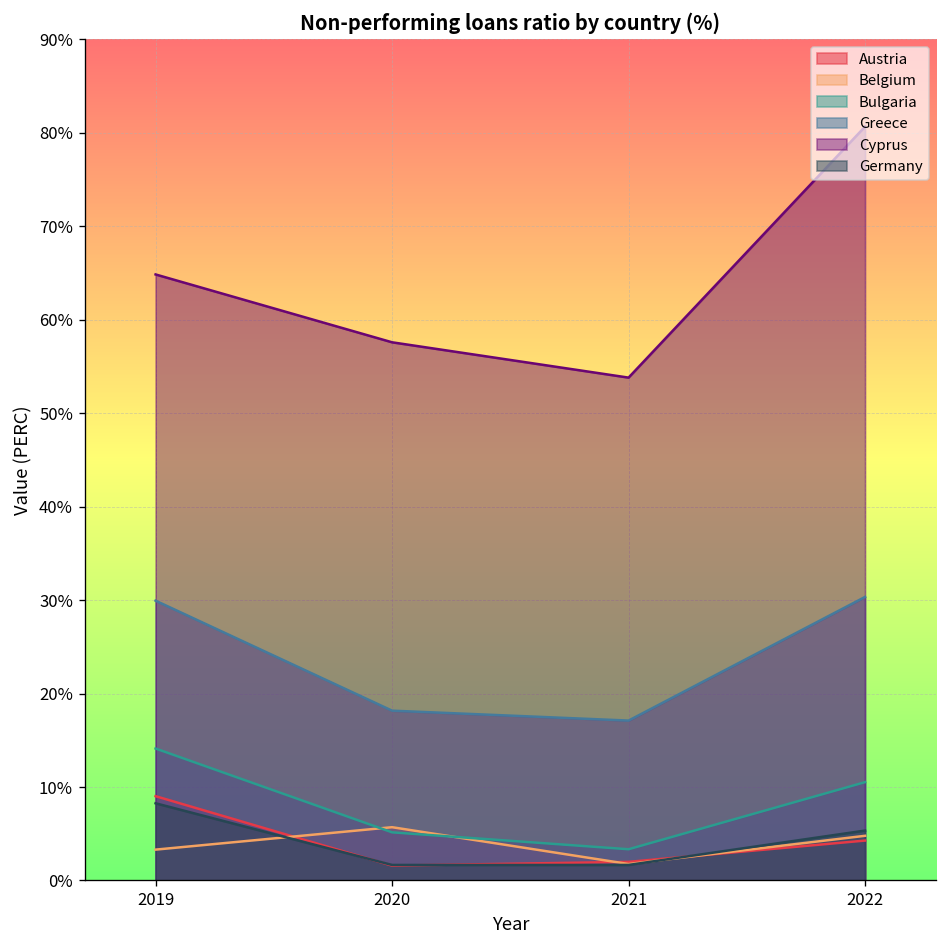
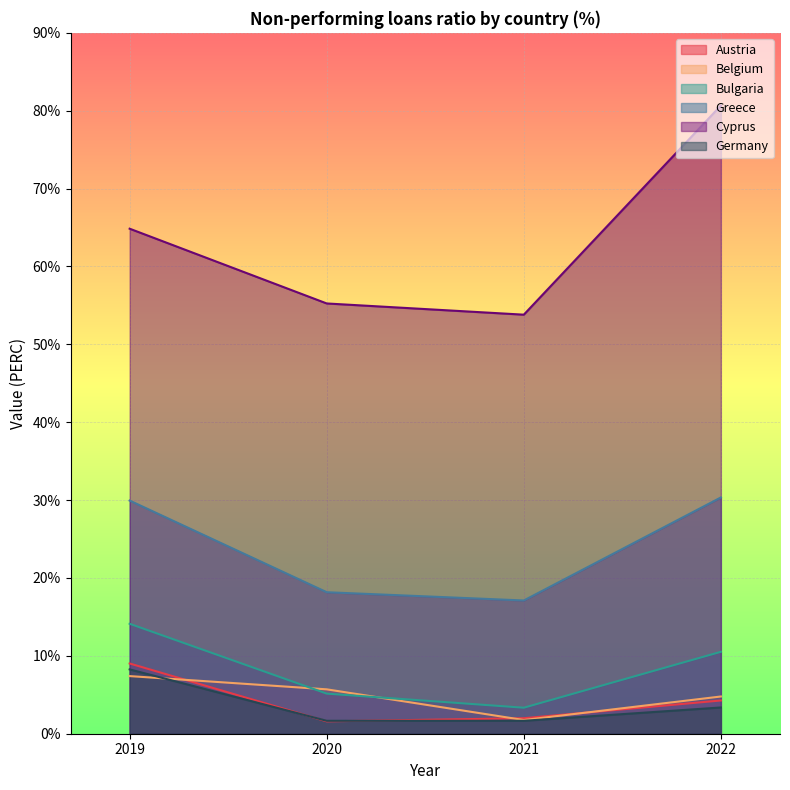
  {
    "Austria": {
      "2019": "9%",
      "2022": "4%"
    },
    "Belgium": {
-     "2019": "3%",
+     "2019": "7%",
      "2020": "6%",
      "2022": "5%"
    },
    "Cyprus": {
      "2019": "65%",
-     "2020": "58%",
+     "2020": "55%",
      "2021": "54%"
    },
    "Germany": {
      "2019": "8%",
-     "2022": "5%"
+     "2022": "3%"
    }
  }
